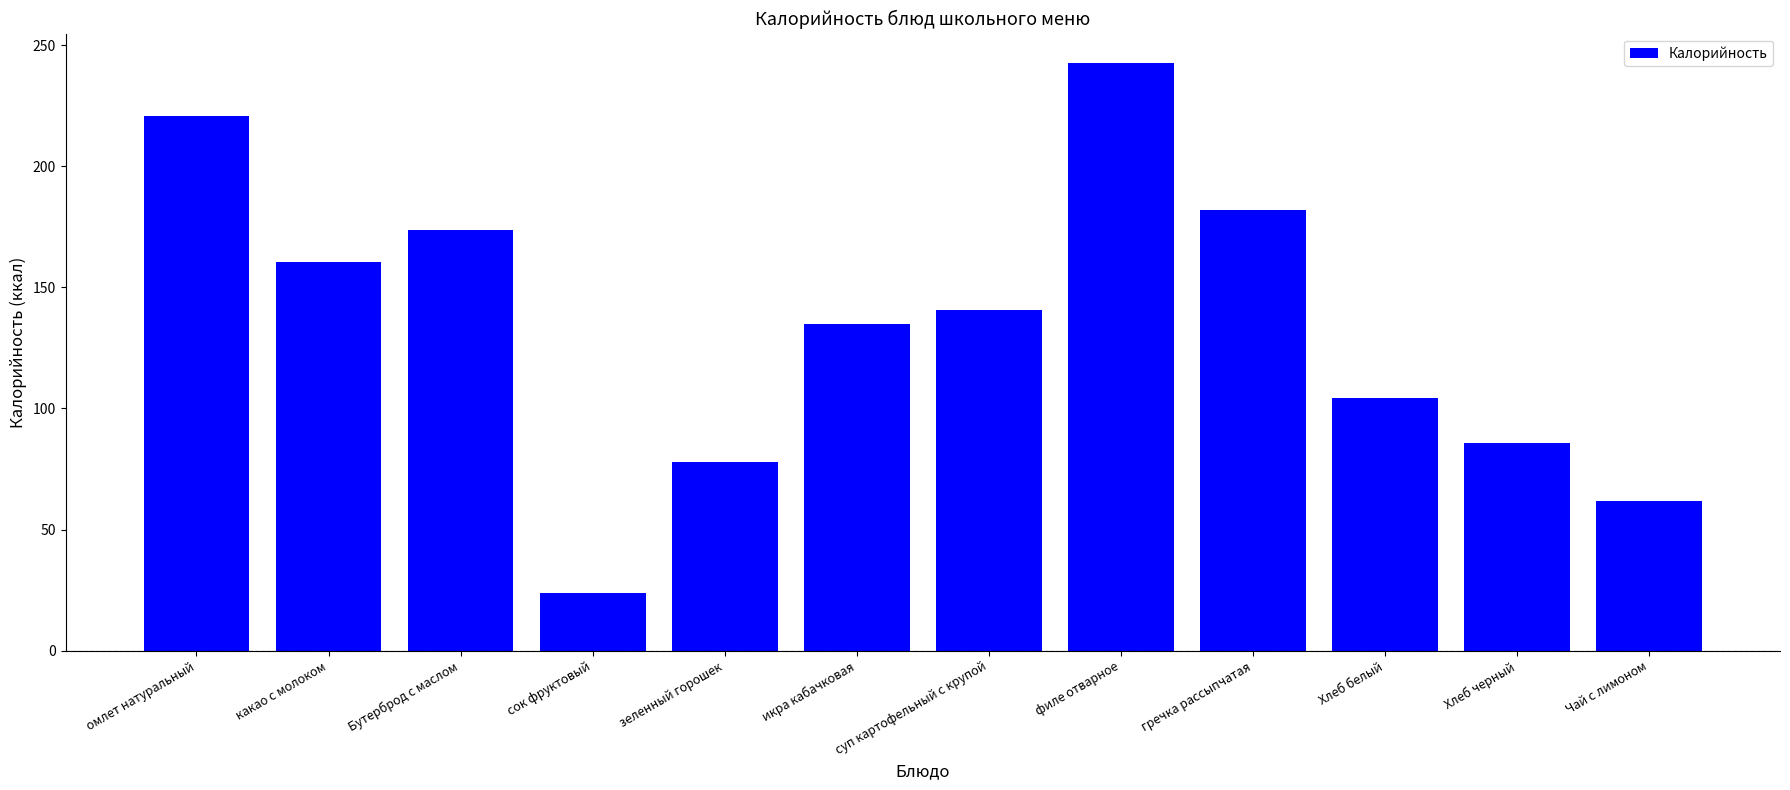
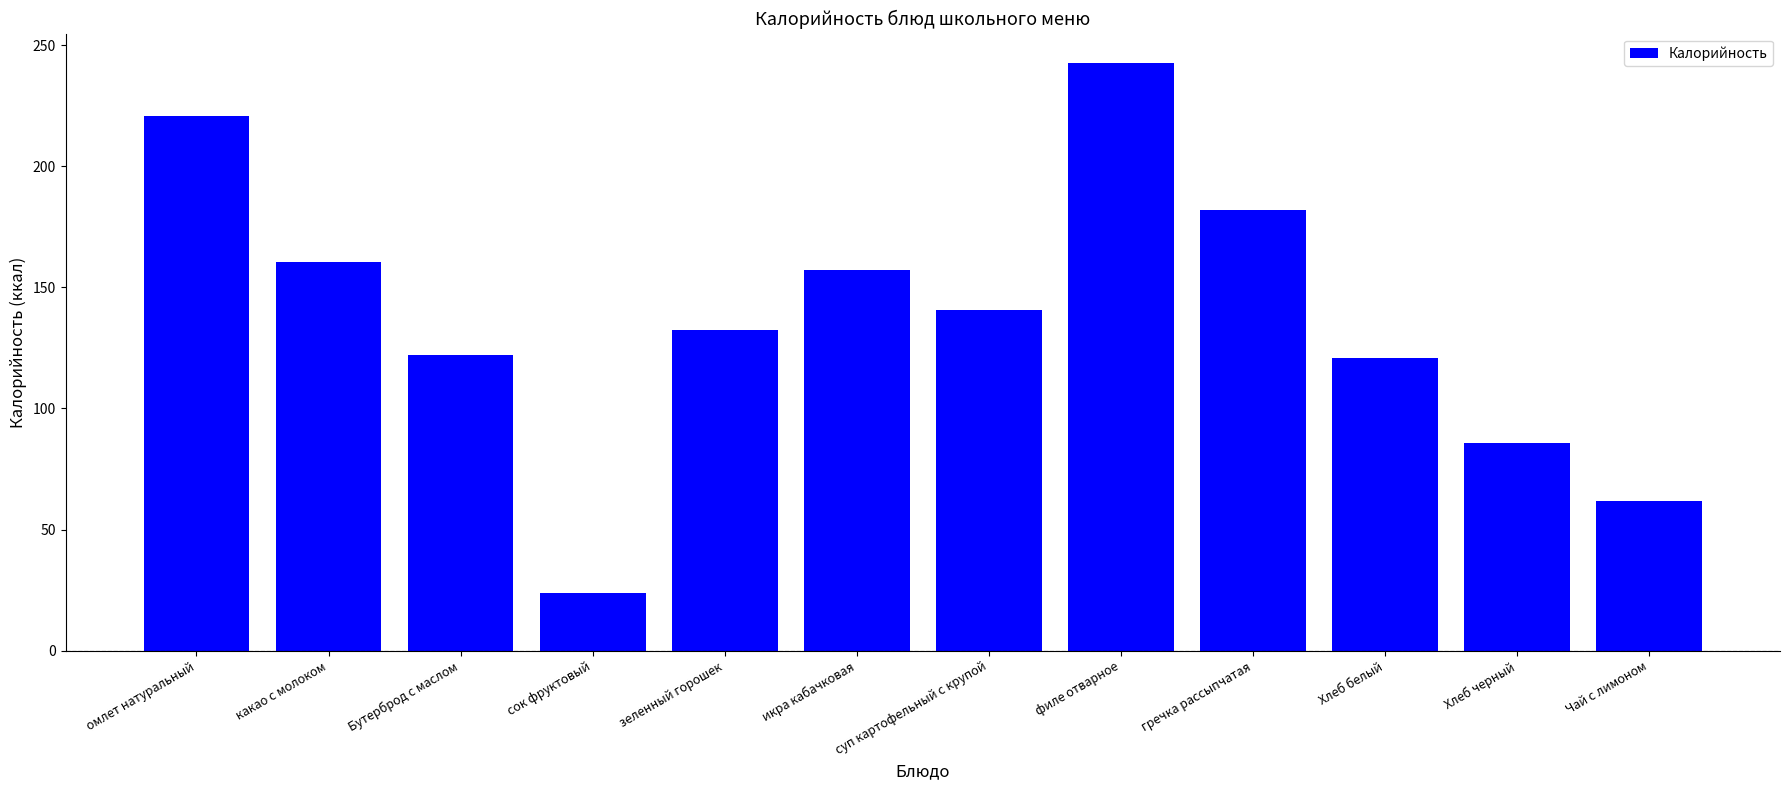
  {
    "омлет натуральный": 221,
    "какао с молоком": 160,
-   "Бутерброд с маслом": 174,
+   "Бутерброд с маслом": 122,
    "сок фруктовый": 24,
-   "зеленный горошек": 78,
-   "икра кабачковая": 135,
+   "зеленный горошек": 133,
+   "икра кабачковая": 157,
    "суп картофельный с крупой": 141,
    "филе отварное": 243,
    "гречка рассыпчатая": 182,
-   "Хлеб белый": 105,
+   "Хлеб белый": 121,
    "Хлеб черный": 86,
    "Чай с лимоном": 62
  }
